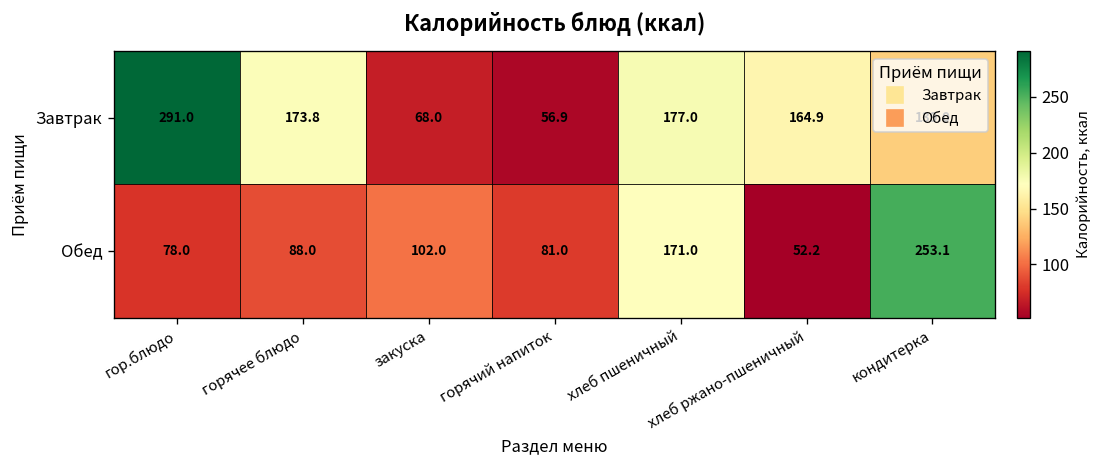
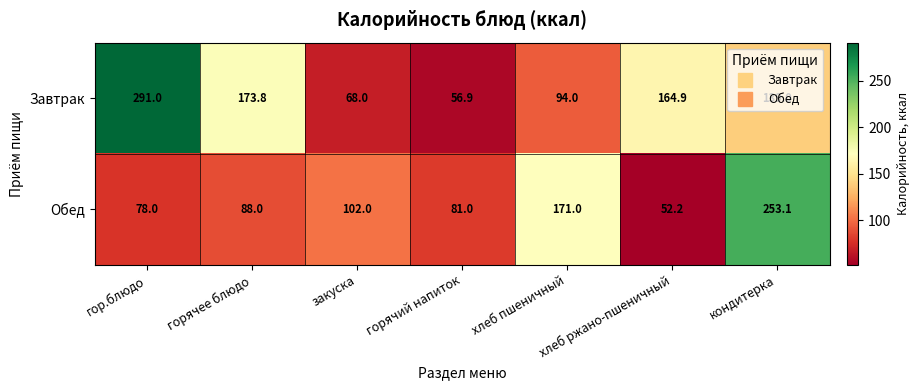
  {
    "Завтрак": {
      "гор.блюдо": 291.0,
      "горячее блюдо": 173.8,
      "закуска": 68.0,
      "горячий напиток": 56.9,
-     "хлеб пшеничный": 177.0,
+     "хлеб пшеничный": 94.0,
      "хлеб ржано-пшеничный": 164.9
    },
    "Обед": {
      "гор.блюдо": 78.0,
      "горячее блюдо": 88.0,
      "закуска": 102.0,
      "горячий напиток": 81.0,
      "хлеб пшеничный": 171.0,
      "хлеб ржано-пшеничный": 52.2,
      "кондитерка": 253.1
    }
  }
